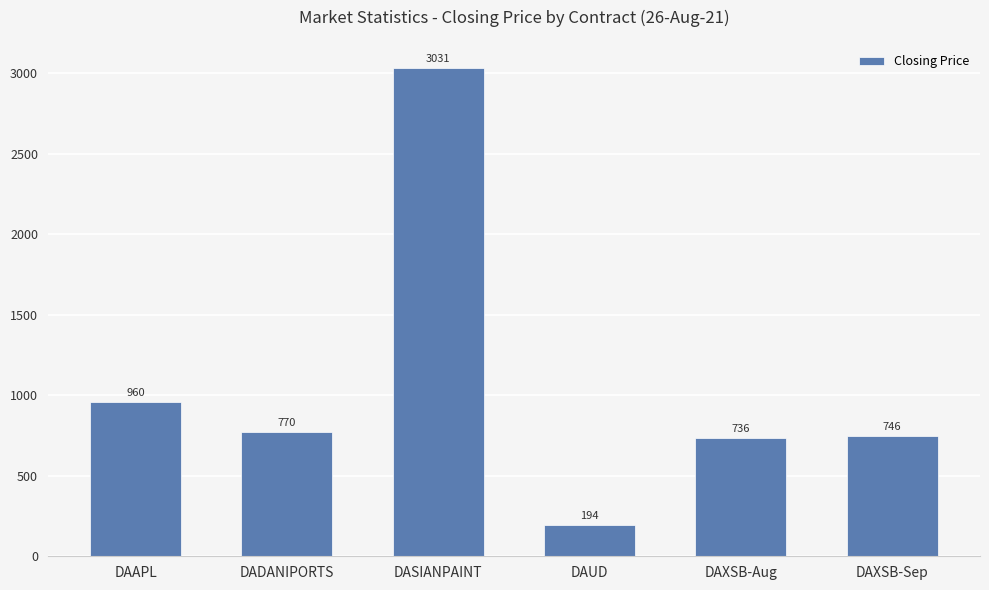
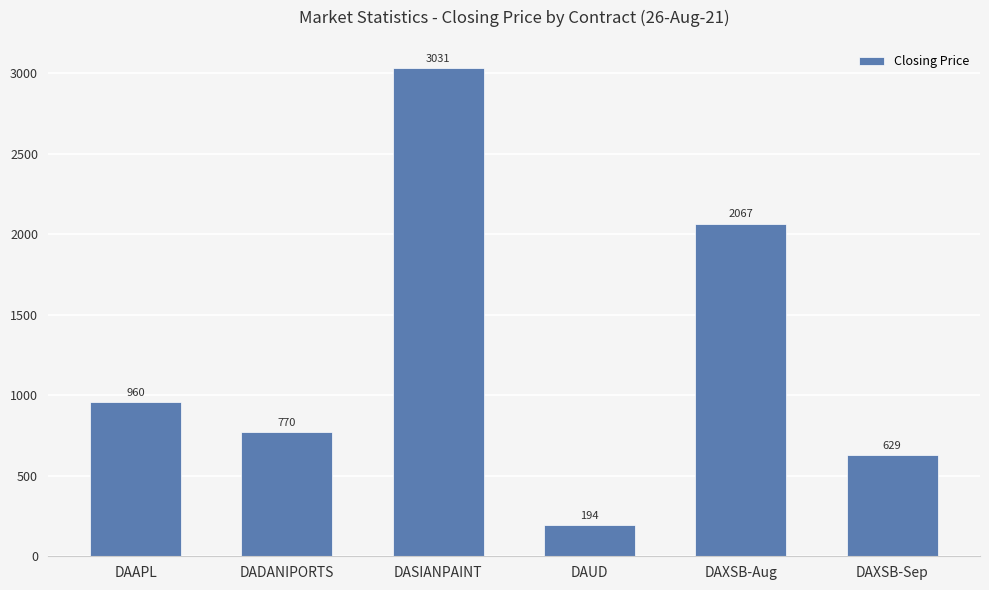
  {
    "DAAPL": 960,
    "DADANIPORTS": 770,
    "DASIANPAINT": 3031,
    "DAUD": 194,
-   "DAXSB-Aug": 736,
-   "DAXSB-Sep": 746
+   "DAXSB-Aug": 2067,
+   "DAXSB-Sep": 629
  }
